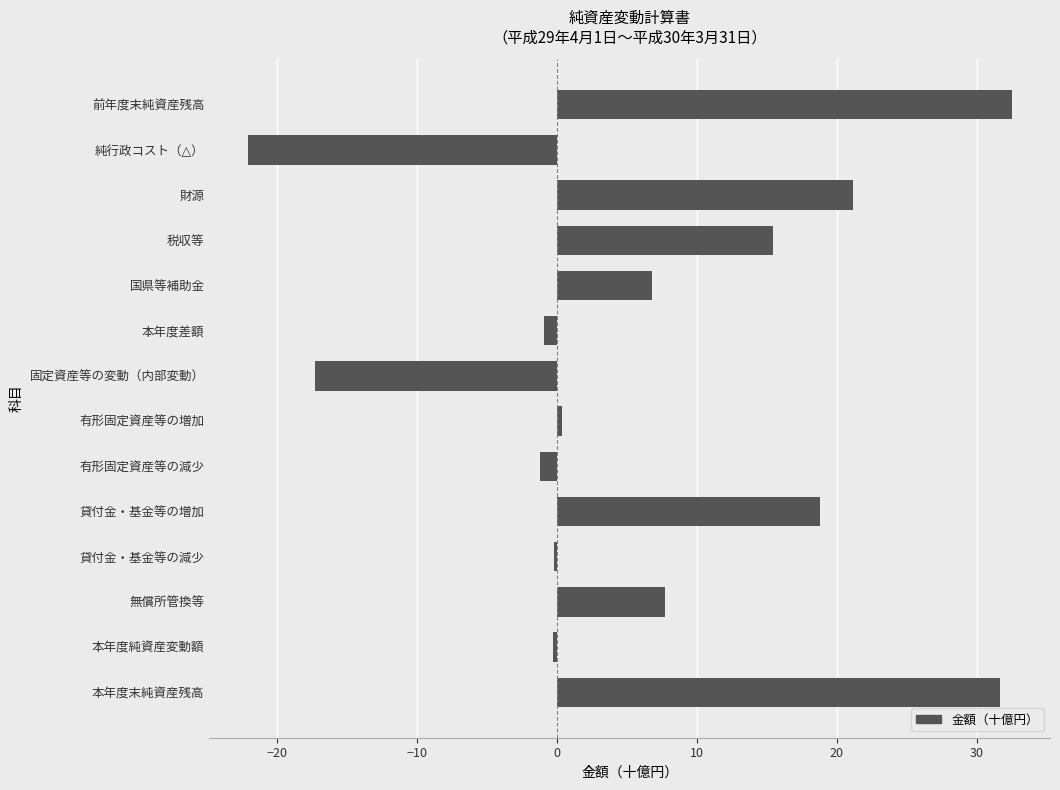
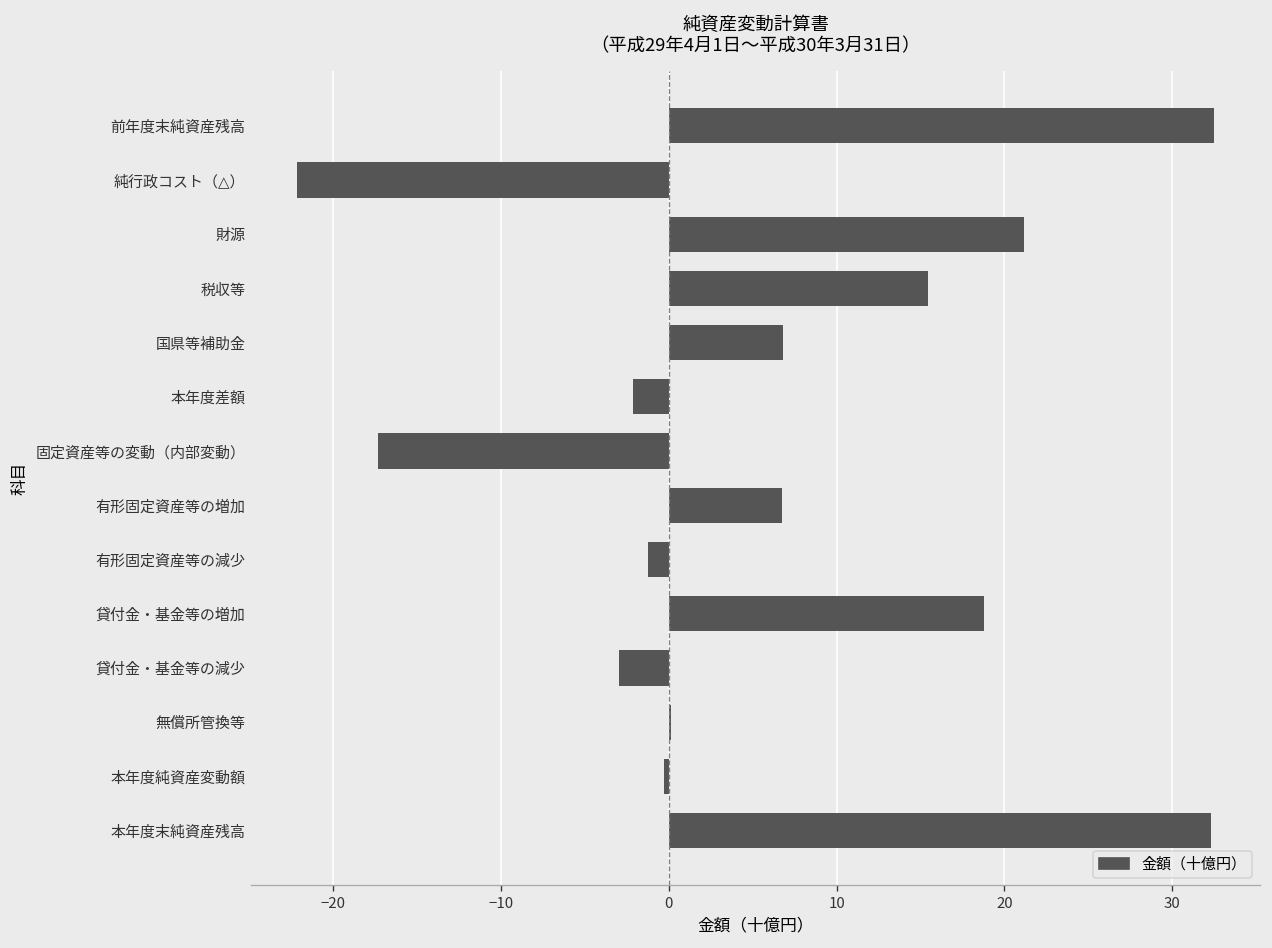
  {
    "前年度末純資産残高": 32.5,
    "純行政コスト（△）": -22.1,
    "財源": 21.2,
    "税収等": 15.4,
    "国県等補助金": 6.8,
-   "本年度差額": -1.0,
+   "本年度差額": -2.1,
    "固定資産等の変動（内部変動）": -17.3,
-   "有形固定資産等の増加": 0.3,
+   "有形固定資産等の増加": 6.7,
    "有形固定資産等の減少": -1.2,
    "貸付金・基金等の増加": 18.8,
-   "貸付金・基金等の減少": -0.2,
-   "無償所管換等": 7.7,
+   "貸付金・基金等の減少": -3.0,
+   "無償所管換等": 0.1,
    "本年度純資産変動額": -0.3,
-   "本年度末純資産残高": 31.6
+   "本年度末純資産残高": 32.3
  }
